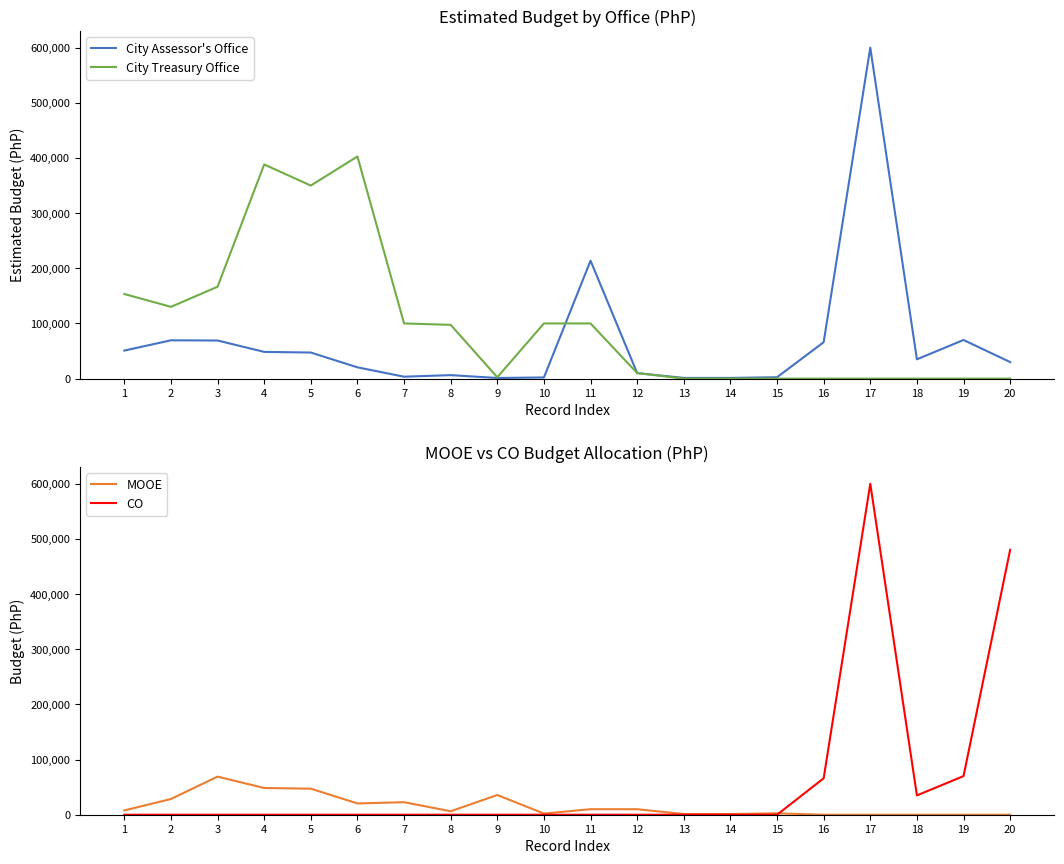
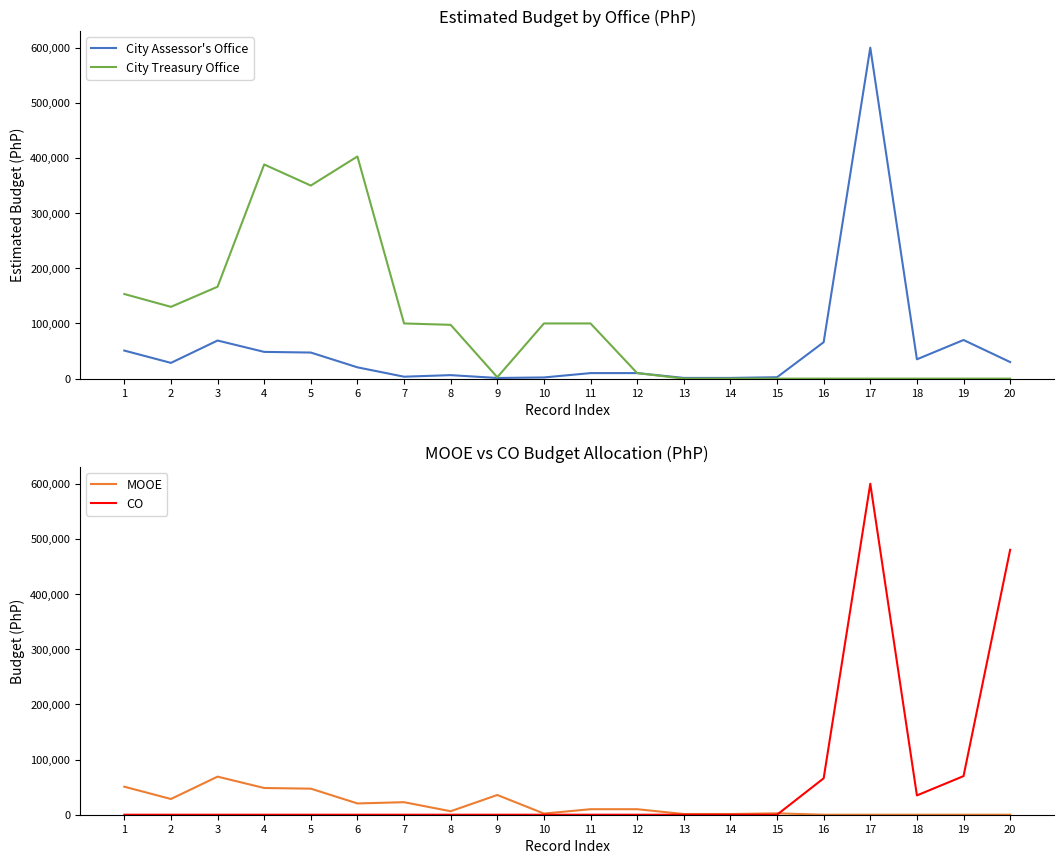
  {
    "Estimated Budget by Office (PhP)": {
      "City Assessor's Office": {
        "1": "50,000",
-       "2": "70,000",
+       "2": "30,000",
        "3": "70,000",
        "4": "50,000",
        "5": "50,000",
        "6": "20,000",
        "7": "0",
        "8": "10,000",
        "10": "0",
-       "11": "210,000",
+       "11": "10,000",
        "16": "70,000",
        "17": "600,000",
        "18": "40,000",
        "19": "70,000",
        "20": "30,000"
      },
      "City Treasury Office": {
        "1": "150,000",
        "2": "130,000",
        "3": "170,000",
        "4": "390,000",
        "5": "350,000",
        "6": "400,000",
        "7": "100,000",
        "8": "100,000",
        "10": "100,000",
        "11": "100,000",
        "16": "0",
        "17": "0",
        "18": "0",
        "19": "0",
        "20": "0"
      }
    },
    "MOOE vs CO Budget Allocation (PhP)": {
      "MOOE": {
-       "1": "10,000",
+       "1": "50,000",
        "2": "30,000",
        "3": "70,000",
        "4": "50,000",
        "5": "50,000",
        "6": "20,000",
        "7": "20,000",
        "8": "10,000",
        "9": "40,000",
        "11": "10,000",
        "12": "10,000",
        "16": "0",
        "17": "0",
        "18": "0",
        "19": "0",
        "20": "0"
      },
      "CO": {
        "1": "0",
        "2": "0",
        "3": "0",
        "4": "0",
        "5": "0",
        "6": "0",
        "7": "0",
        "8": "0",
        "9": "0",
        "11": "0",
        "12": "0",
        "16": "70,000",
        "17": "600,000",
        "18": "40,000",
        "19": "70,000",
        "20": "480,000"
      }
    }
  }
